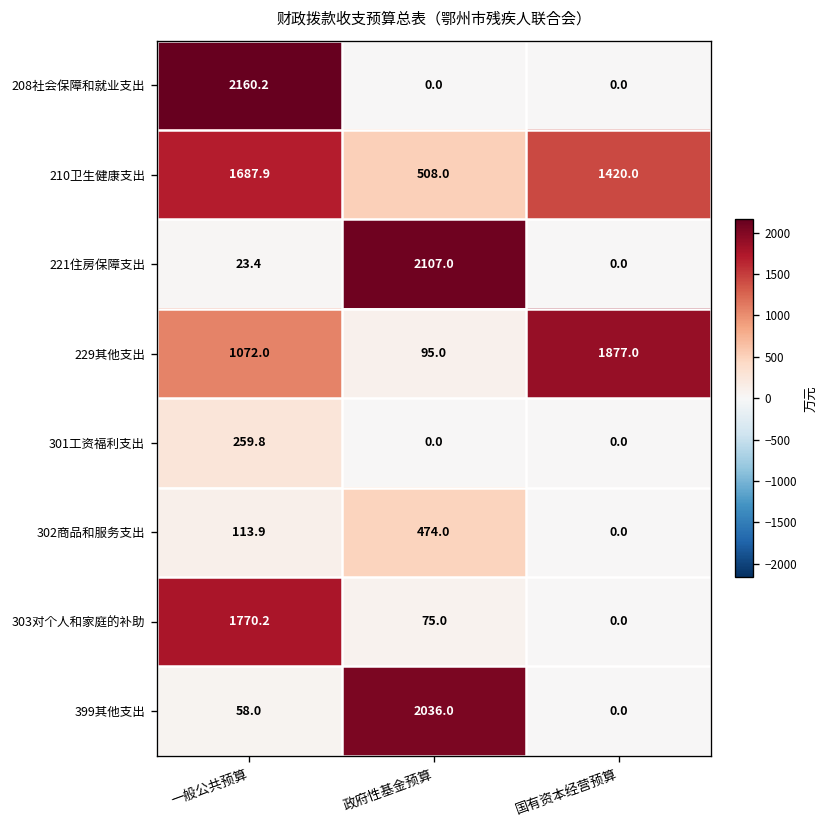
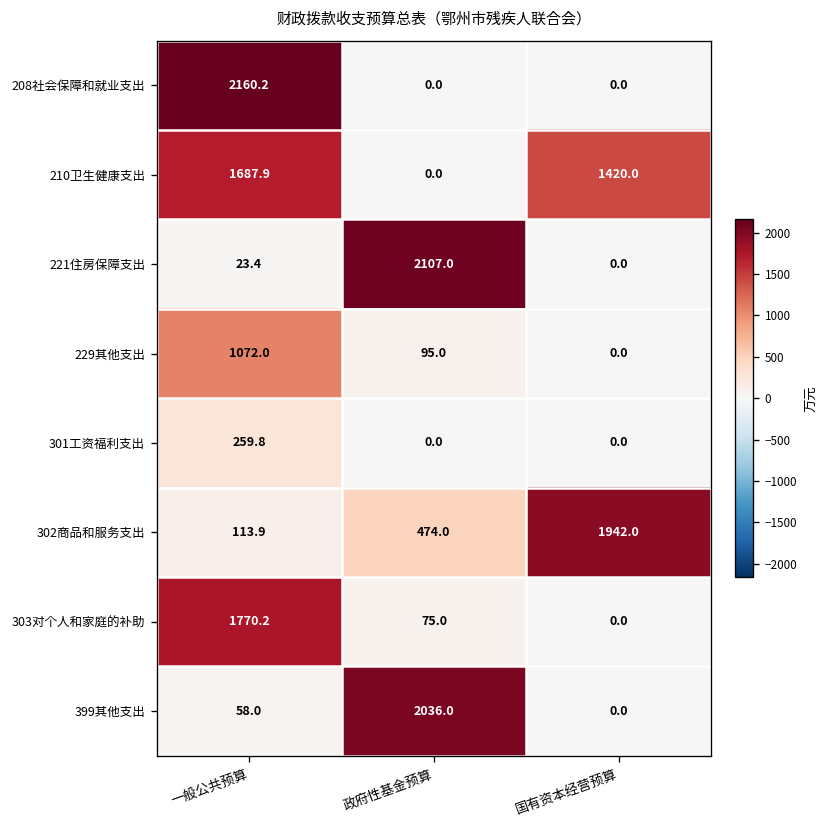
  {
    "208社会保障和就业支出": {
      "一般公共预算": 2160.2,
      "政府性基金预算": 0.0,
      "国有资本经营预算": 0.0
    },
    "210卫生健康支出": {
      "一般公共预算": 1687.9,
-     "政府性基金预算": 508.0,
+     "政府性基金预算": 0.0,
      "国有资本经营预算": 1420.0
    },
    "221住房保障支出": {
      "一般公共预算": 23.4,
      "政府性基金预算": 2107.0,
      "国有资本经营预算": 0.0
    },
    "229其他支出": {
      "一般公共预算": 1072.0,
      "政府性基金预算": 95.0,
-     "国有资本经营预算": 1877.0
+     "国有资本经营预算": 0.0
    },
    "301工资福利支出": {
      "一般公共预算": 259.8,
      "政府性基金预算": 0.0,
      "国有资本经营预算": 0.0
    },
    "302商品和服务支出": {
      "一般公共预算": 113.9,
      "政府性基金预算": 474.0,
-     "国有资本经营预算": 0.0
+     "国有资本经营预算": 1942.0
    },
    "303对个人和家庭的补助": {
      "一般公共预算": 1770.2,
      "政府性基金预算": 75.0,
      "国有资本经营预算": 0.0
    },
    "399其他支出": {
      "一般公共预算": 58.0,
      "政府性基金预算": 2036.0,
      "国有资本经营预算": 0.0
    }
  }
